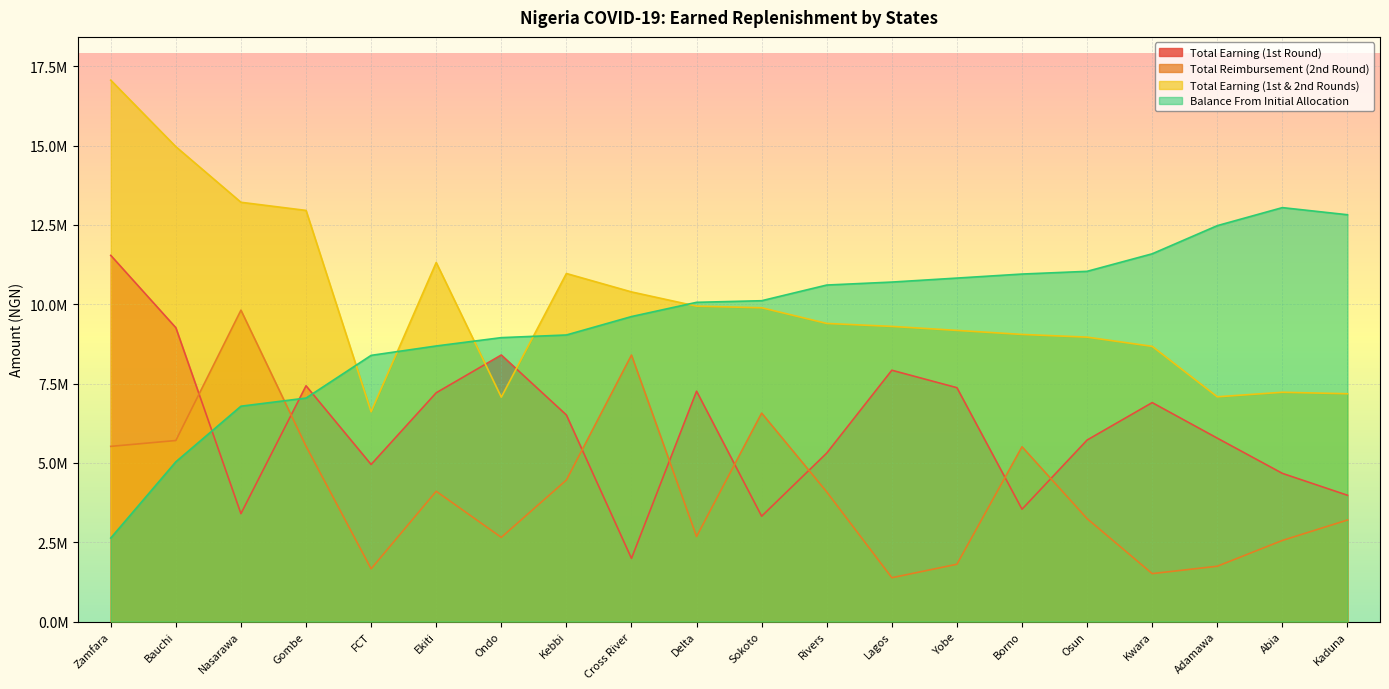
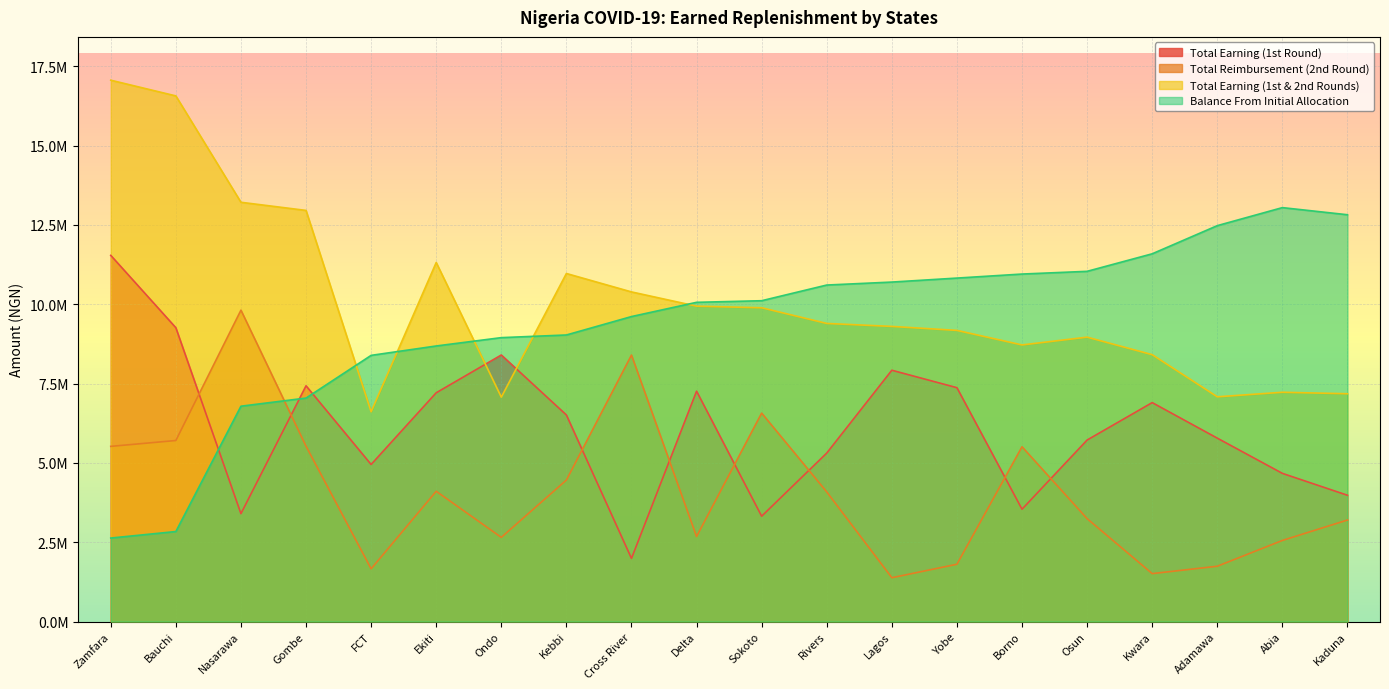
  {
    "Total Earning (1st & 2nd Rounds)": {
      "Zamfara": 17100000,
-     "Bauchi": 15000000,
+     "Bauchi": 16600000,
      "Nasarawa": 13200000,
      "Gombe": 13000000,
      "FCT": 6600000,
      "Ekiti": 11300000,
      "Ondo": 7100000,
      "Kebbi": 11000000,
      "Cross River": 10400000,
      "Delta": 9900000,
      "Sokoto": 9900000,
      "Rivers": 9400000,
      "Lagos": 9300000,
      "Yobe": 9200000,
-     "Borno": 9000000,
+     "Borno": 8700000,
      "Osun": 9000000,
-     "Kwara": 8700000,
+     "Kwara": 8400000,
      "Adamawa": 7100000,
      "Abia": 7200000,
      "Kaduna": 7200000
    },
    "Balance From Initial Allocation": {
      "Zamfara": 2600000,
-     "Bauchi": 5000000,
+     "Bauchi": 2800000,
      "Nasarawa": 6800000,
      "Gombe": 7000000,
      "FCT": 8400000,
      "Ekiti": 8700000,
      "Ondo": 8900000,
      "Kebbi": 9000000,
      "Cross River": 9600000,
      "Delta": 10100000,
      "Sokoto": 10100000,
      "Rivers": 10600000,
      "Lagos": 10700000,
      "Yobe": 10800000,
      "Borno": 11000000,
      "Osun": 11000000,
      "Kwara": 11600000,
      "Adamawa": 12500000,
      "Abia": 13000000,
      "Kaduna": 12800000
    }
  }
